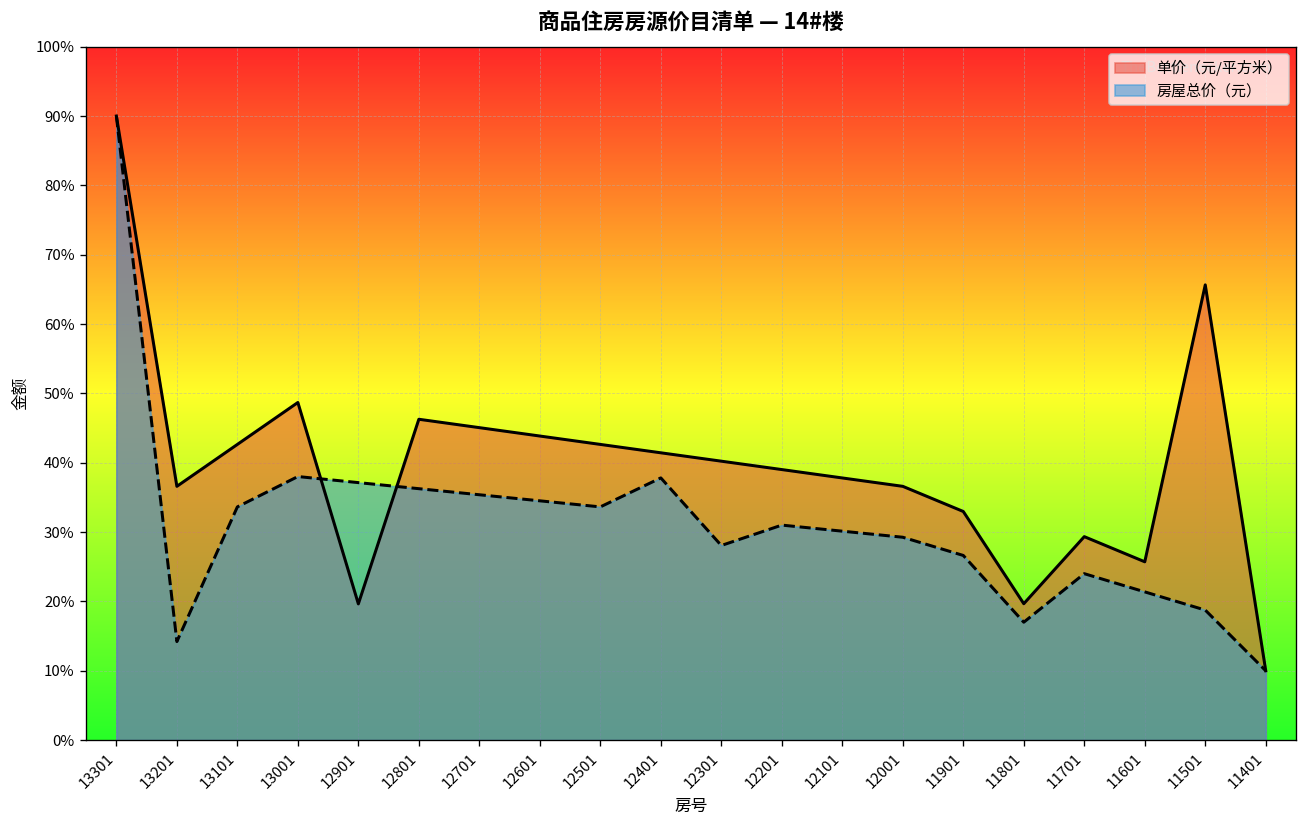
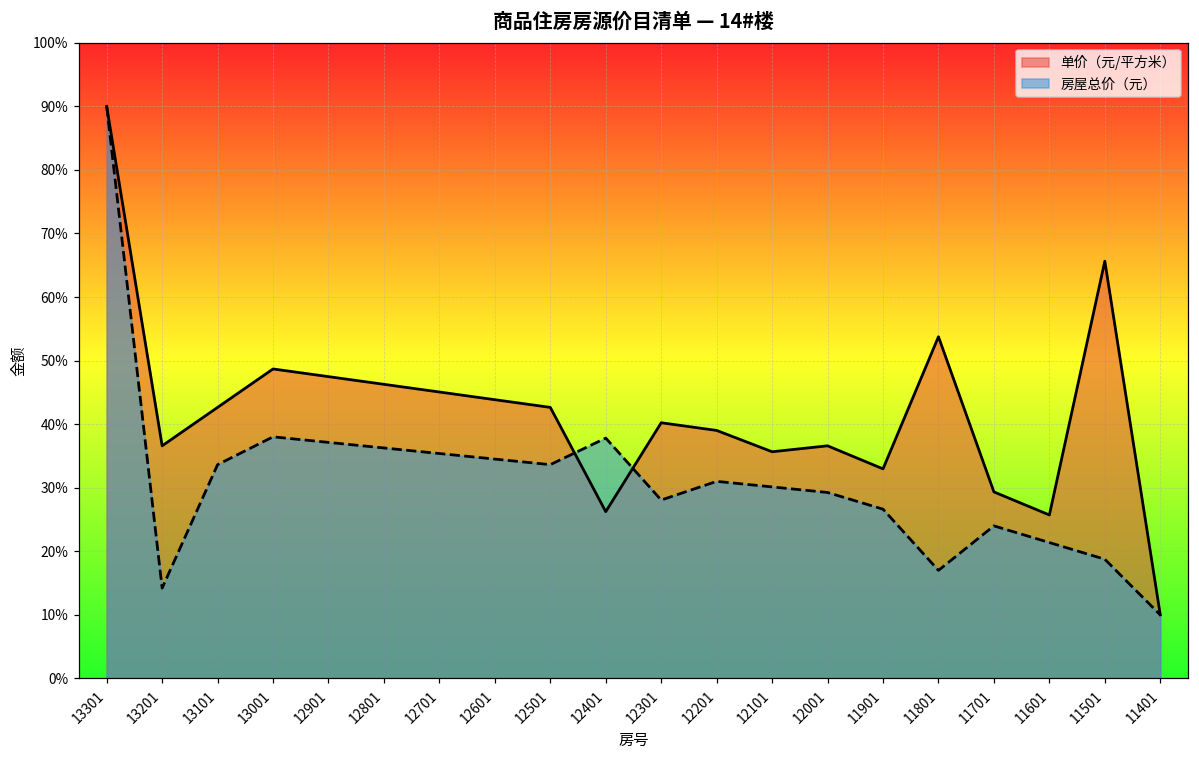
  {
    "单价（元/平方米）": {
      "13201": "37%",
      "13101": "43%",
      "13001": "49%",
-     "12901": "20%",
+     "12901": "47%",
      "12801": "46%",
      "12701": "45%",
      "12601": "44%",
      "12501": "43%",
-     "12401": "41%",
+     "12401": "26%",
      "12301": "40%",
      "12201": "39%",
-     "12101": "38%",
+     "12101": "36%",
      "12001": "37%",
      "11901": "33%",
-     "11801": "20%",
+     "11801": "54%",
      "11701": "29%",
      "11601": "26%",
      "11501": "66%"
    },
    "房屋总价（元）": {
      "13201": "14%",
      "13101": "34%",
      "13001": "38%",
      "12901": "37%",
      "12801": "36%",
      "12701": "35%",
      "12601": "35%",
      "12501": "34%",
      "12401": "38%",
      "12301": "28%",
      "12201": "31%",
      "12101": "30%",
      "12001": "29%",
      "11901": "27%",
      "11801": "17%",
      "11701": "24%",
      "11601": "21%",
      "11501": "19%"
    }
  }
